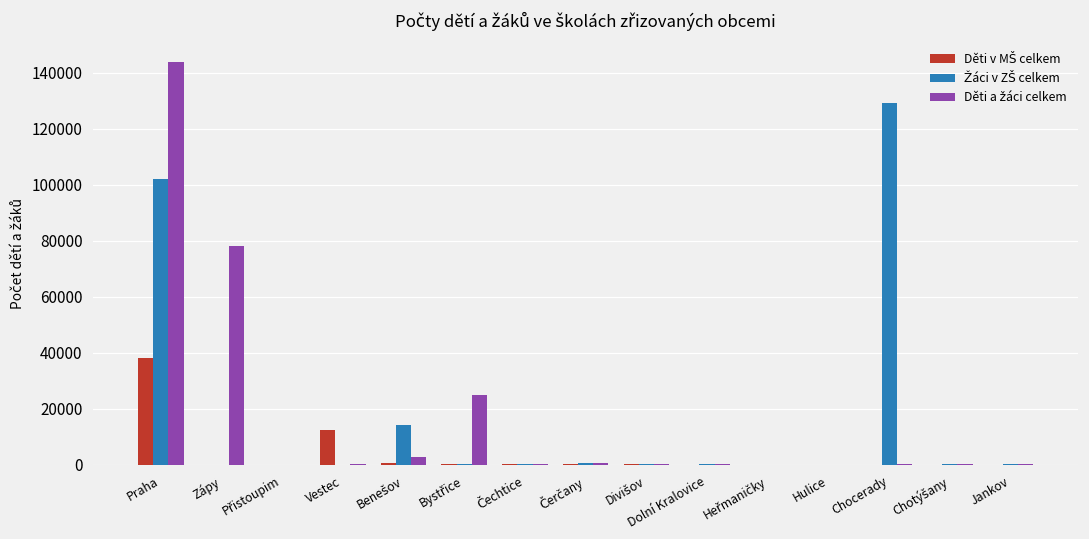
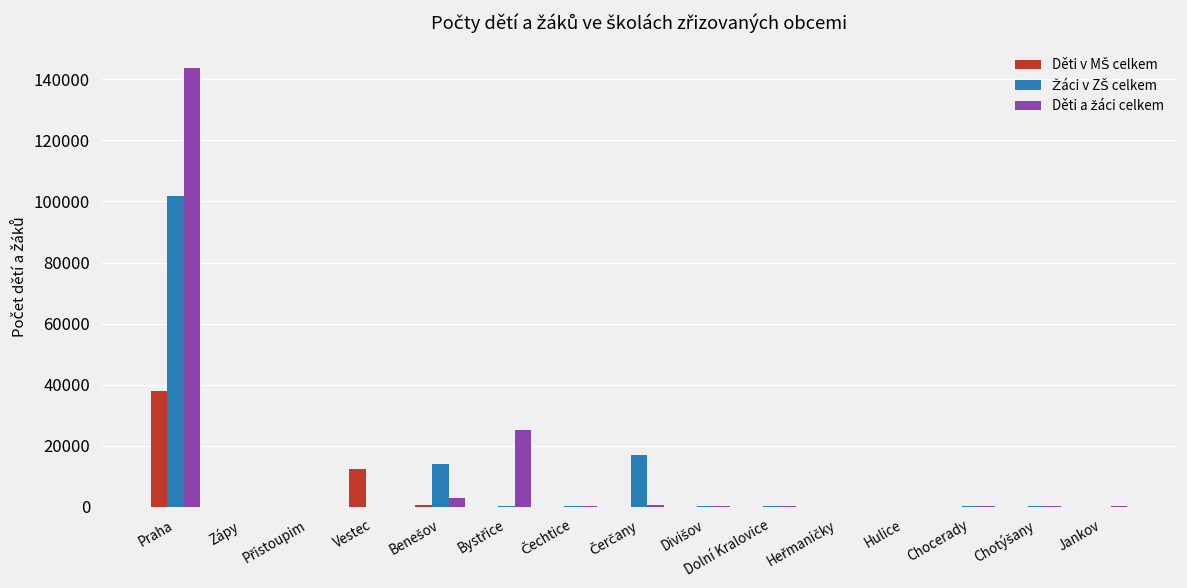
  {
    "Děti v MŠ celkem": {
      "Praha": 38000,
      "Přistoupim": 0,
      "Vestec": 12000
    },
    "Žáci v ZŠ celkem": {
      "Praha": 102000,
      "Zápy": 0,
      "Vestec": 0,
      "Benešov": 14000,
-     "Čerčany": 0,
+     "Čerčany": 17000,
      "Heřmaničky": 0,
      "Hulice": 0,
-     "Chocerady": 129000
+     "Chocerady": 0
    },
    "Děti a žáci celkem": {
      "Praha": 144000,
-     "Zápy": 78000,
+     "Zápy": 0,
      "Benešov": 3000,
      "Bystřice": 25000
    }
  }
